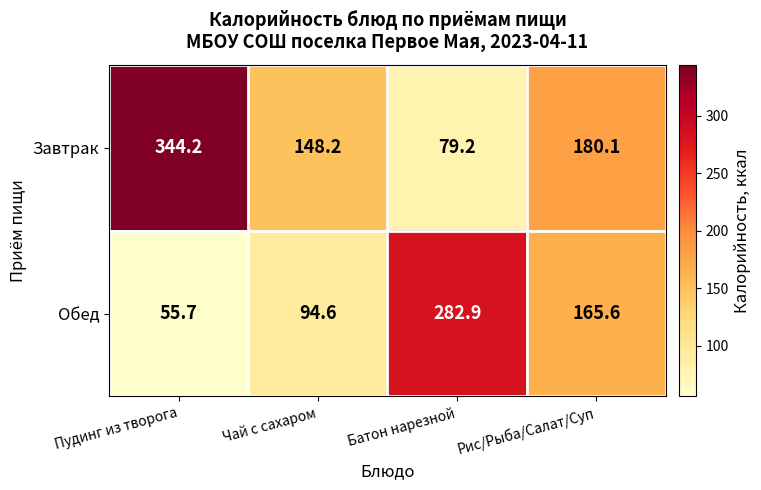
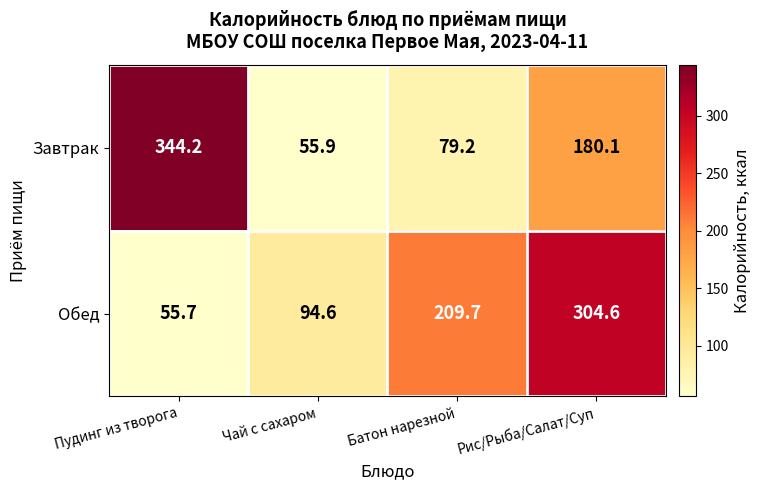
  {
    "Завтрак": {
      "Пудинг из творога": 344.2,
-     "Чай с сахаром": 148.2,
+     "Чай с сахаром": 55.9,
      "Батон нарезной": 79.2,
      "Рис/Рыба/Салат/Суп": 180.1
    },
    "Обед": {
      "Пудинг из творога": 55.7,
      "Чай с сахаром": 94.6,
-     "Батон нарезной": 282.9,
-     "Рис/Рыба/Салат/Суп": 165.6
+     "Батон нарезной": 209.7,
+     "Рис/Рыба/Салат/Суп": 304.6
    }
  }
